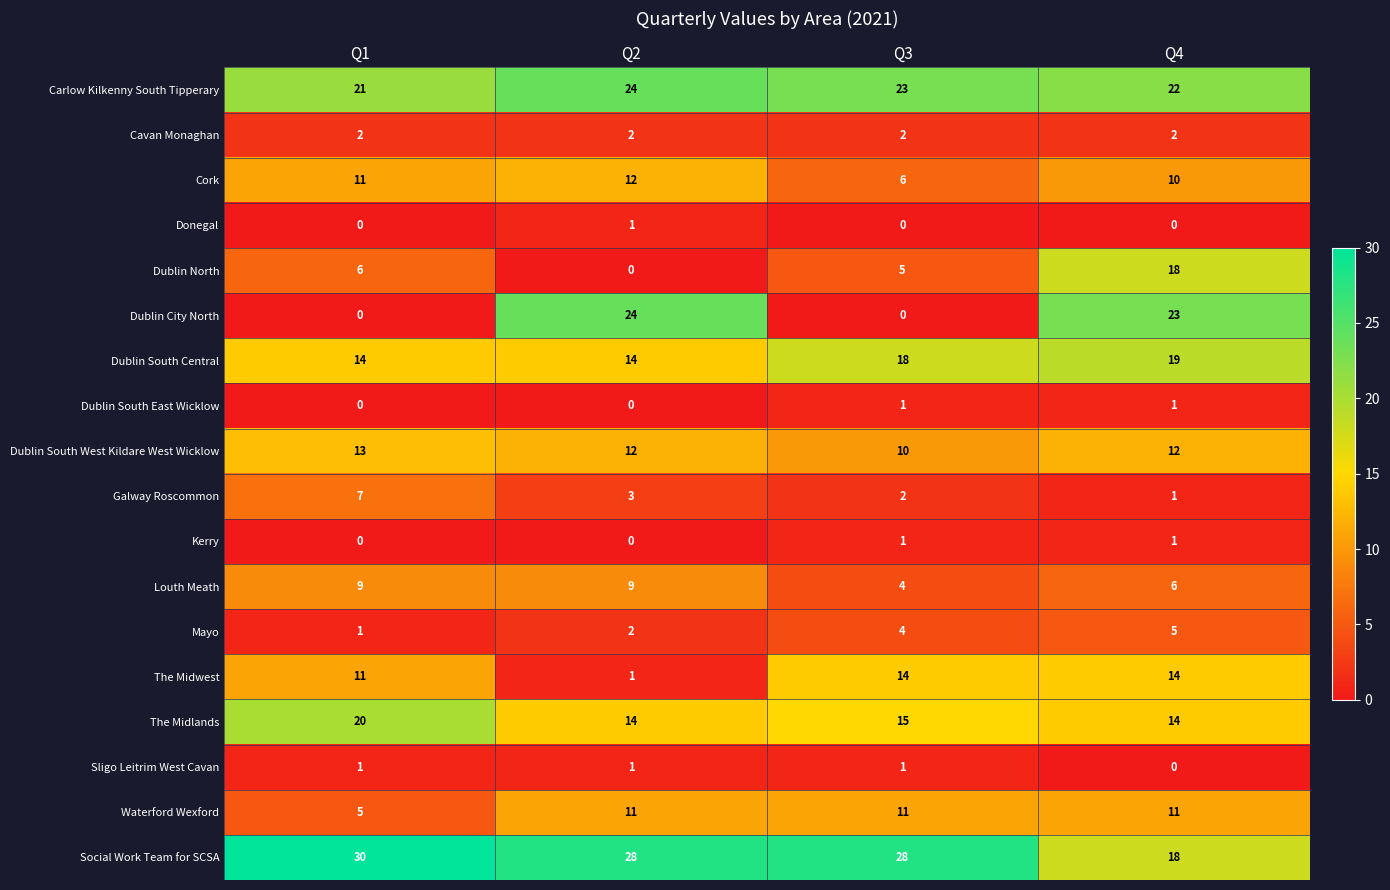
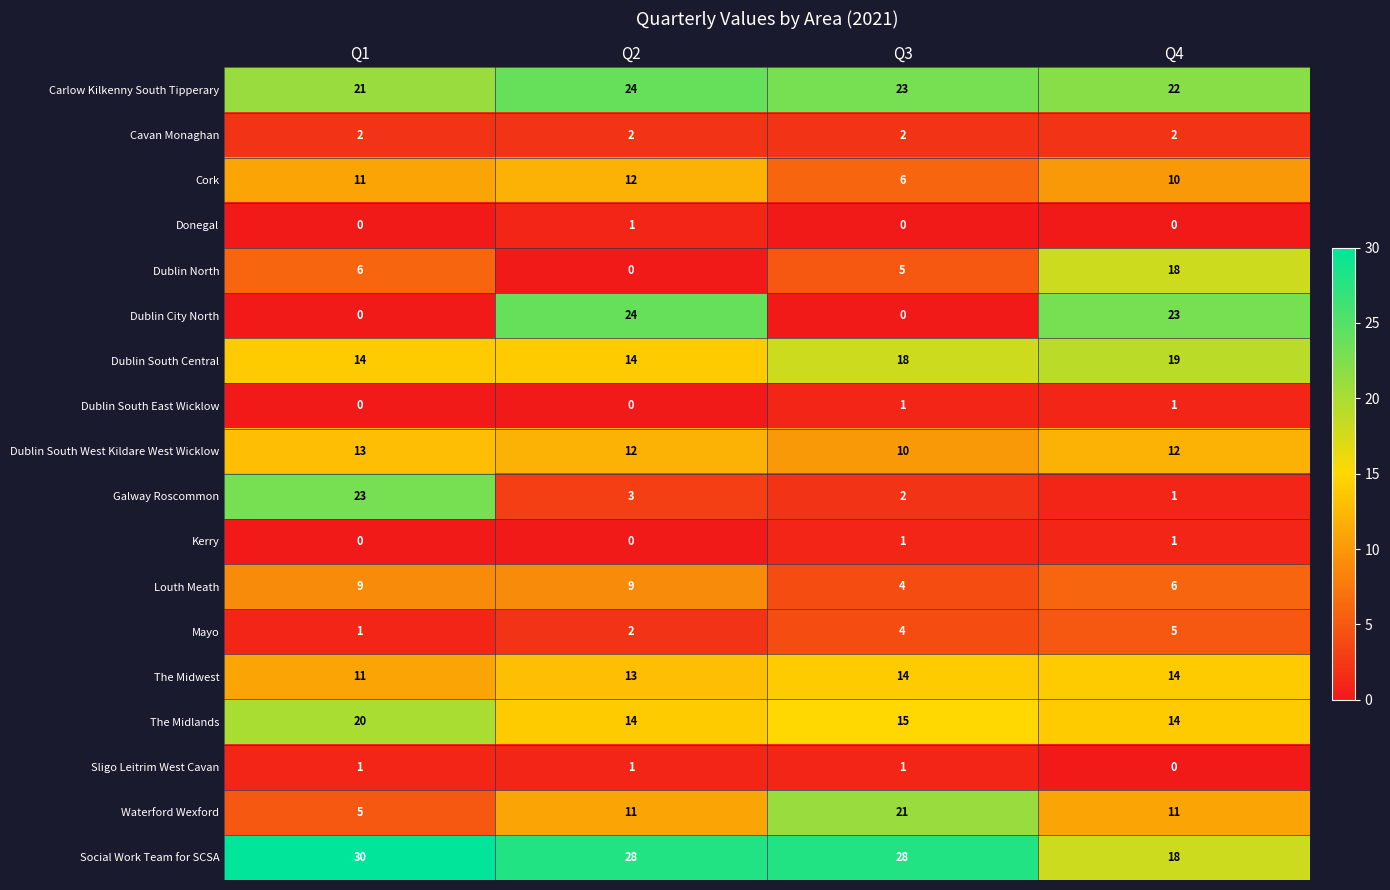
  {
    "Carlow Kilkenny South Tipperary": {
      "Q1": 21,
      "Q2": 24,
      "Q3": 23,
      "Q4": 22
    },
    "Cavan Monaghan": {
      "Q1": 2,
      "Q2": 2,
      "Q3": 2,
      "Q4": 2
    },
    "Cork": {
      "Q1": 11,
      "Q2": 12,
      "Q3": 6,
      "Q4": 10
    },
    "Donegal": {
      "Q1": 0,
      "Q2": 1,
      "Q3": 0,
      "Q4": 0
    },
    "Dublin North": {
      "Q1": 6,
      "Q2": 0,
      "Q3": 5,
      "Q4": 18
    },
    "Dublin City North": {
      "Q1": 0,
      "Q2": 24,
      "Q3": 0,
      "Q4": 23
    },
    "Dublin South Central": {
      "Q1": 14,
      "Q2": 14,
      "Q3": 18,
      "Q4": 19
    },
    "Dublin South East Wicklow": {
      "Q1": 0,
      "Q2": 0,
      "Q3": 1,
      "Q4": 1
    },
    "Dublin South West Kildare West Wicklow": {
      "Q1": 13,
      "Q2": 12,
      "Q3": 10,
      "Q4": 12
    },
    "Galway Roscommon": {
-     "Q1": 7,
+     "Q1": 23,
      "Q2": 3,
      "Q3": 2,
      "Q4": 1
    },
    "Kerry": {
      "Q1": 0,
      "Q2": 0,
      "Q3": 1,
      "Q4": 1
    },
    "Louth Meath": {
      "Q1": 9,
      "Q2": 9,
      "Q3": 4,
      "Q4": 6
    },
    "Mayo": {
      "Q1": 1,
      "Q2": 2,
      "Q3": 4,
      "Q4": 5
    },
    "The Midwest": {
      "Q1": 11,
-     "Q2": 1,
+     "Q2": 13,
      "Q3": 14,
      "Q4": 14
    },
    "The Midlands": {
      "Q1": 20,
      "Q2": 14,
      "Q3": 15,
      "Q4": 14
    },
    "Sligo Leitrim West Cavan": {
      "Q1": 1,
      "Q2": 1,
      "Q3": 1,
      "Q4": 0
    },
    "Waterford Wexford": {
      "Q1": 5,
      "Q2": 11,
-     "Q3": 11,
+     "Q3": 21,
      "Q4": 11
    },
    "Social Work Team for SCSA": {
      "Q1": 30,
      "Q2": 28,
      "Q3": 28,
      "Q4": 18
    }
  }
